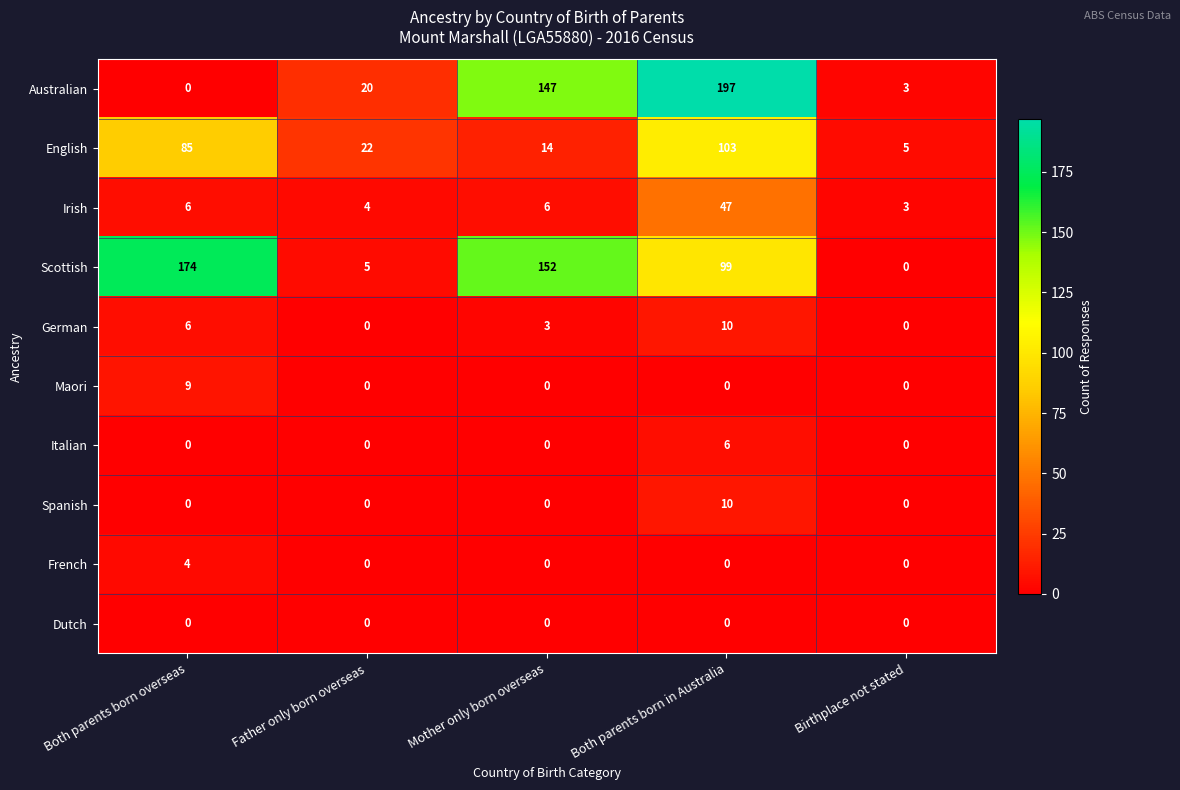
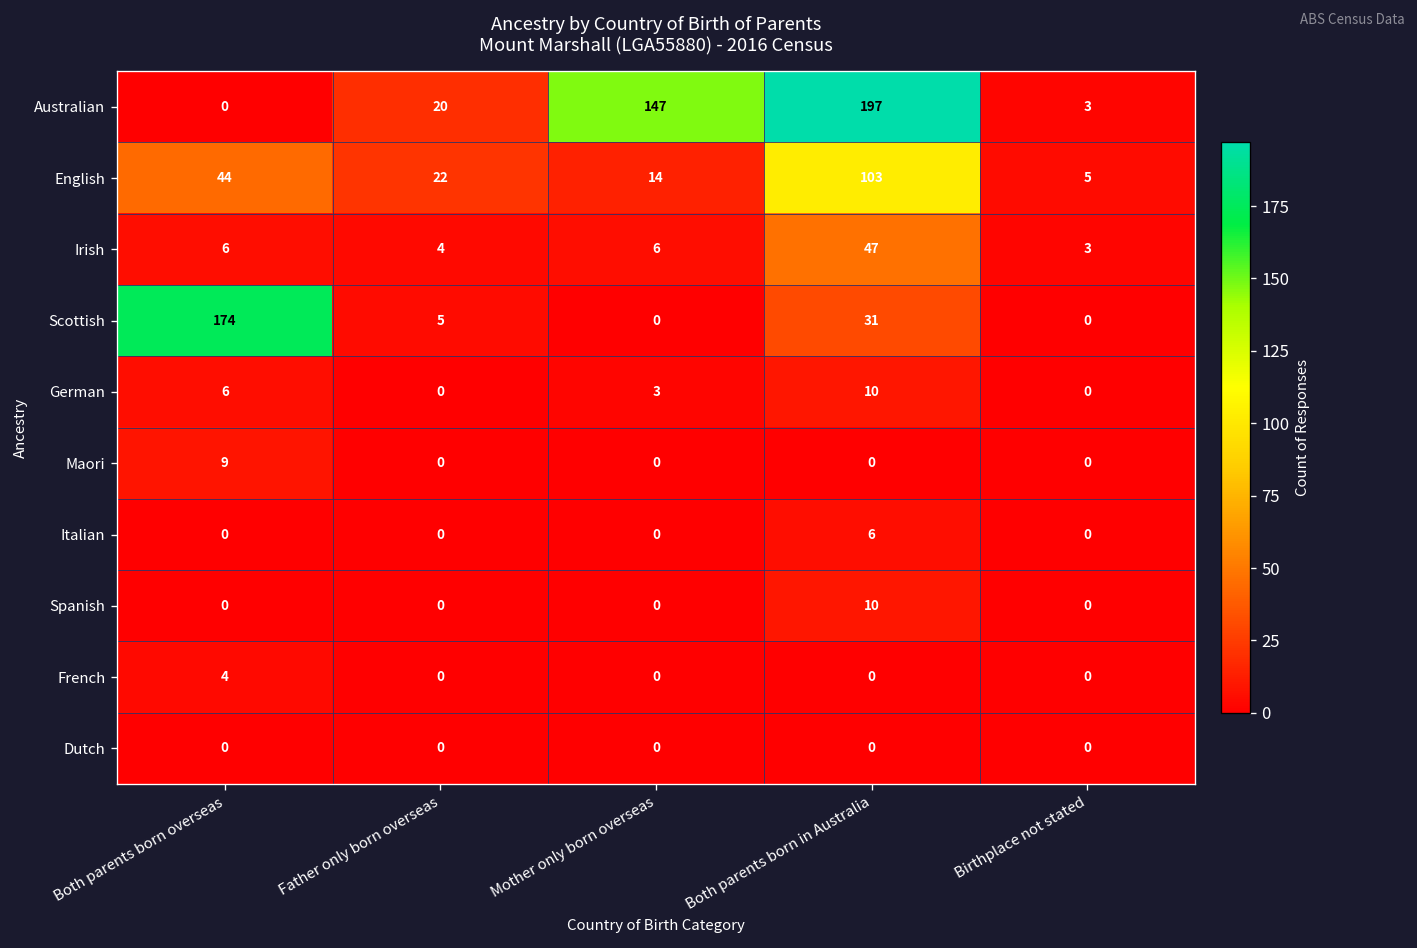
  {
    "Australian": {
      "Both parents born overseas": 0,
      "Father only born overseas": 20,
      "Mother only born overseas": 147,
      "Both parents born in Australia": 197,
      "Birthplace not stated": 3
    },
    "English": {
-     "Both parents born overseas": 85,
+     "Both parents born overseas": 44,
      "Father only born overseas": 22,
      "Mother only born overseas": 14,
      "Both parents born in Australia": 103,
      "Birthplace not stated": 5
    },
    "Irish": {
      "Both parents born overseas": 6,
      "Father only born overseas": 4,
      "Mother only born overseas": 6,
      "Both parents born in Australia": 47,
      "Birthplace not stated": 3
    },
    "Scottish": {
      "Both parents born overseas": 174,
      "Father only born overseas": 5,
-     "Mother only born overseas": 152,
-     "Both parents born in Australia": 99,
+     "Mother only born overseas": 0,
+     "Both parents born in Australia": 31,
      "Birthplace not stated": 0
    },
    "German": {
      "Both parents born overseas": 6,
      "Father only born overseas": 0,
      "Mother only born overseas": 3,
      "Both parents born in Australia": 10,
      "Birthplace not stated": 0
    },
    "Maori": {
      "Both parents born overseas": 9,
      "Father only born overseas": 0,
      "Mother only born overseas": 0,
      "Both parents born in Australia": 0,
      "Birthplace not stated": 0
    },
    "Italian": {
      "Both parents born overseas": 0,
      "Father only born overseas": 0,
      "Mother only born overseas": 0,
      "Both parents born in Australia": 6,
      "Birthplace not stated": 0
    },
    "Spanish": {
      "Both parents born overseas": 0,
      "Father only born overseas": 0,
      "Mother only born overseas": 0,
      "Both parents born in Australia": 10,
      "Birthplace not stated": 0
    },
    "French": {
      "Both parents born overseas": 4,
      "Father only born overseas": 0,
      "Mother only born overseas": 0,
      "Both parents born in Australia": 0,
      "Birthplace not stated": 0
    },
    "Dutch": {
      "Both parents born overseas": 0,
      "Father only born overseas": 0,
      "Mother only born overseas": 0,
      "Both parents born in Australia": 0,
      "Birthplace not stated": 0
    }
  }
